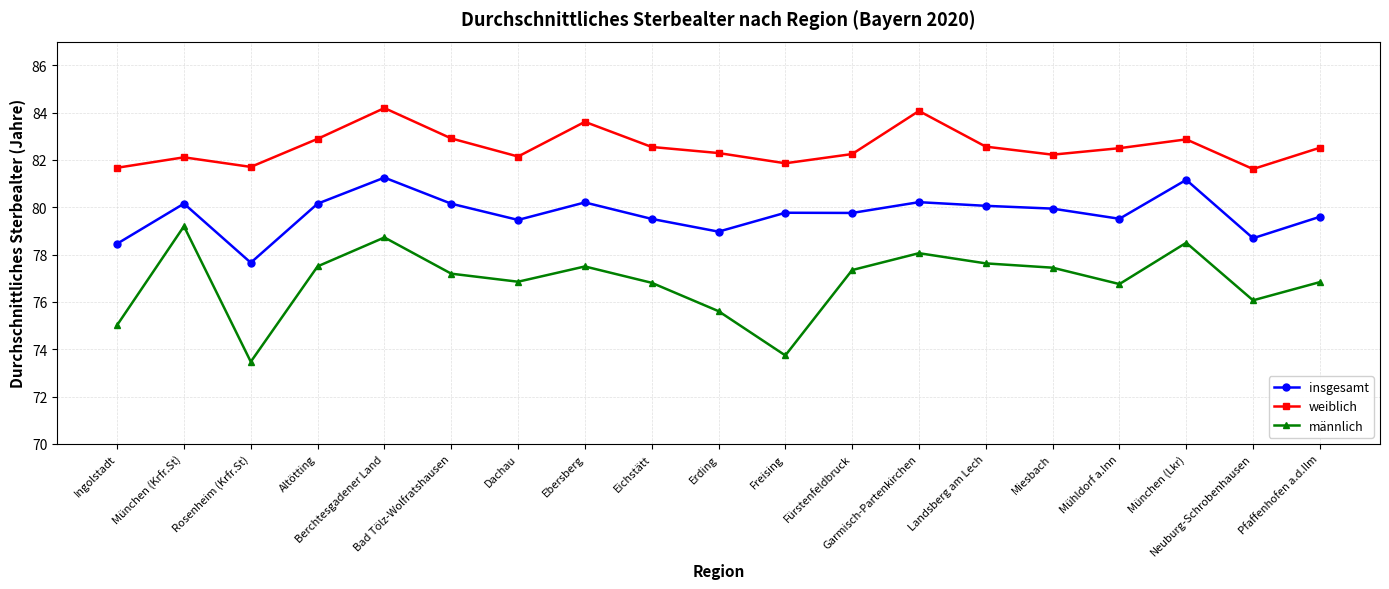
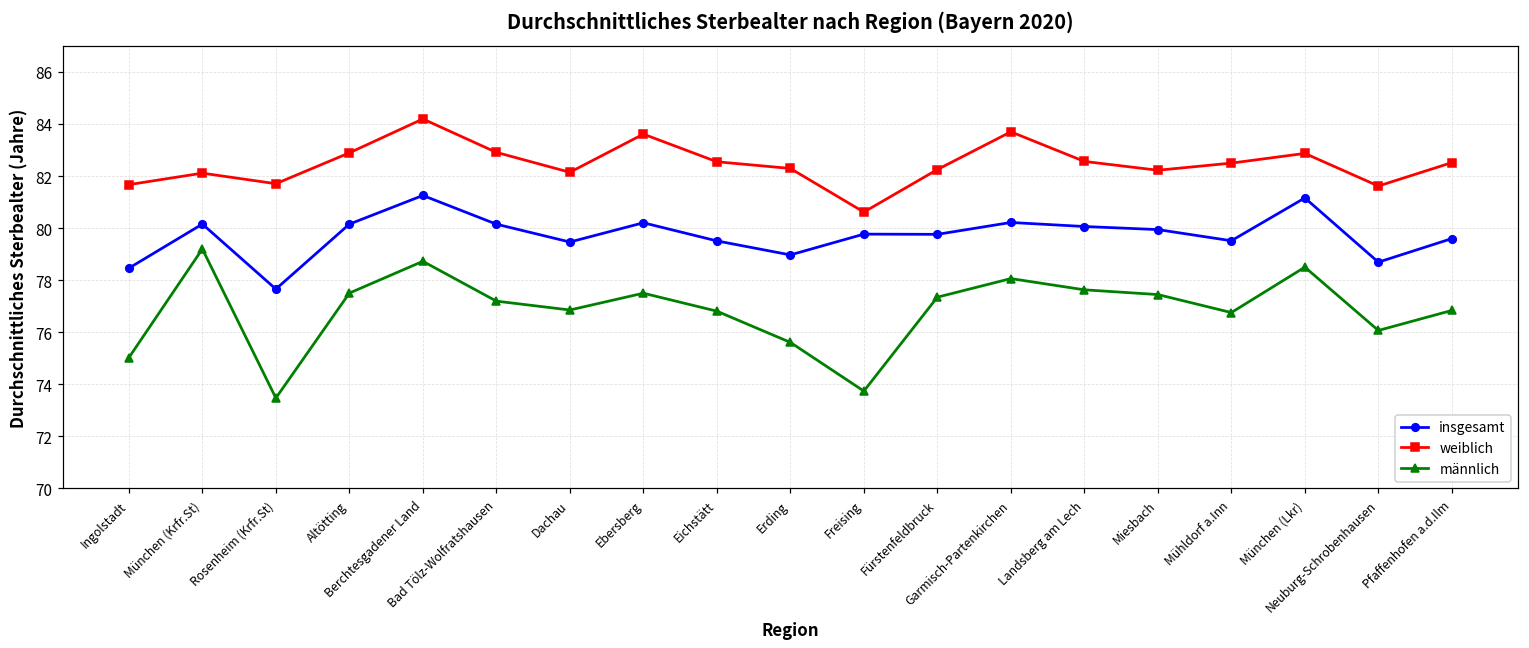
  {
    "insgesamt": {
      "Ingolstadt": 78.5,
      "München (Krfr.St)": 80.2,
      "Rosenheim (Krfr.St)": 77.7,
      "Altötting": 80.2,
      "Berchtesgadener Land": 81.3,
      "Bad Tölz-Wolfratshausen": 80.2,
      "Dachau": 79.5,
      "Ebersberg": 80.2,
      "Eichstätt": 79.5,
      "Erding": 79.0,
      "Freising": 79.8,
      "Fürstenfeldbruck": 79.8,
      "Garmisch-Partenkirchen": 80.2,
      "Landsberg am Lech": 80.1,
      "Miesbach": 79.9,
      "Mühldorf a.Inn": 79.5,
      "München (Lkr)": 81.2,
      "Neuburg-Schrobenhausen": 78.7,
      "Pfaffenhofen a.d.Ilm": 79.6
    },
    "weiblich": {
      "Ingolstadt": 81.7,
      "München (Krfr.St)": 82.1,
      "Rosenheim (Krfr.St)": 81.7,
      "Altötting": 82.9,
      "Berchtesgadener Land": 84.2,
      "Bad Tölz-Wolfratshausen": 82.9,
      "Dachau": 82.1,
      "Ebersberg": 83.6,
      "Eichstätt": 82.5,
      "Erding": 82.3,
-     "Freising": 81.9,
+     "Freising": 80.6,
      "Fürstenfeldbruck": 82.2,
-     "Garmisch-Partenkirchen": 84.1,
+     "Garmisch-Partenkirchen": 83.7,
      "Landsberg am Lech": 82.6,
      "Miesbach": 82.2,
      "Mühldorf a.Inn": 82.5,
      "München (Lkr)": 82.9,
      "Neuburg-Schrobenhausen": 81.6,
      "Pfaffenhofen a.d.Ilm": 82.5
    },
    "männlich": {
      "Ingolstadt": 75.0,
      "München (Krfr.St)": 79.2,
      "Rosenheim (Krfr.St)": 73.5,
      "Altötting": 77.5,
      "Berchtesgadener Land": 78.7,
      "Bad Tölz-Wolfratshausen": 77.2,
      "Dachau": 76.9,
      "Ebersberg": 77.5,
      "Eichstätt": 76.8,
      "Erding": 75.6,
      "Freising": 73.7,
      "Fürstenfeldbruck": 77.3,
      "Garmisch-Partenkirchen": 78.1,
      "Landsberg am Lech": 77.6,
      "Miesbach": 77.4,
      "Mühldorf a.Inn": 76.8,
      "München (Lkr)": 78.5,
      "Neuburg-Schrobenhausen": 76.1,
      "Pfaffenhofen a.d.Ilm": 76.8
    }
  }
